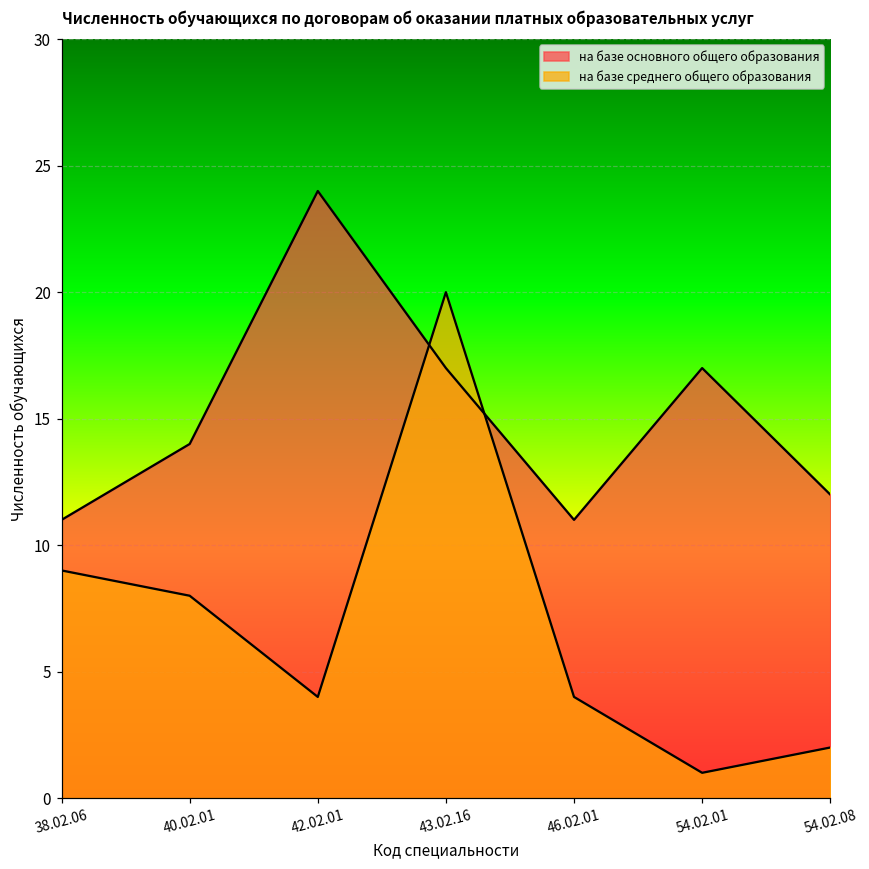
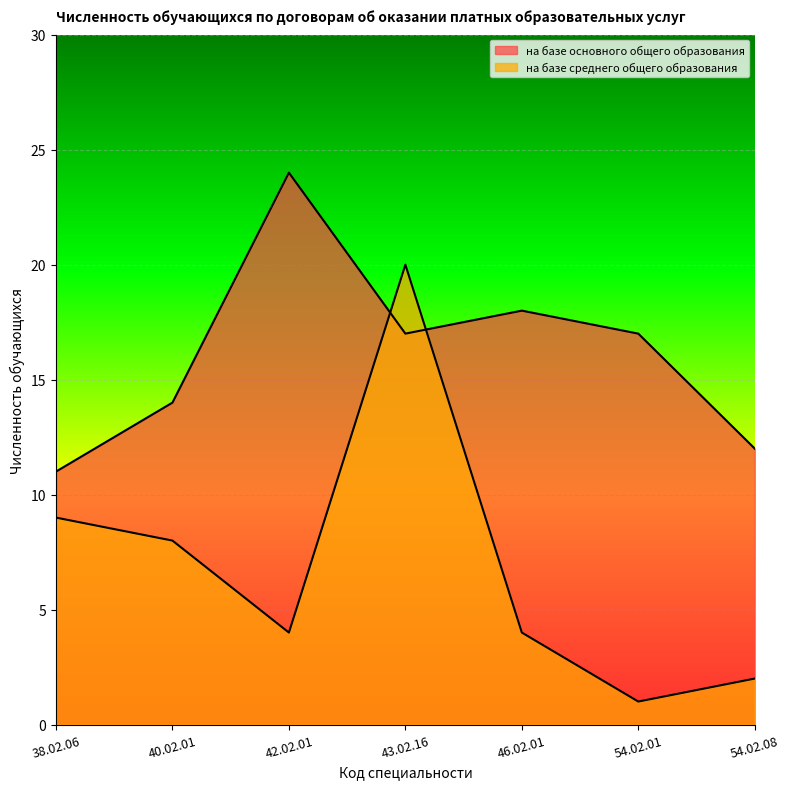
  {
    "на базе основного общего образования": {
      "38.02.06": 11,
      "40.02.01": 14,
      "42.02.01": 24,
      "43.02.16": 17,
-     "46.02.01": 11,
+     "46.02.01": 18,
      "54.02.01": 17,
      "54.02.08": 12
    },
    "на базе среднего общего образования": {
      "38.02.06": 9,
      "40.02.01": 8,
      "42.02.01": 4,
      "43.02.16": 20,
      "46.02.01": 4,
      "54.02.01": 1,
      "54.02.08": 2
    }
  }
